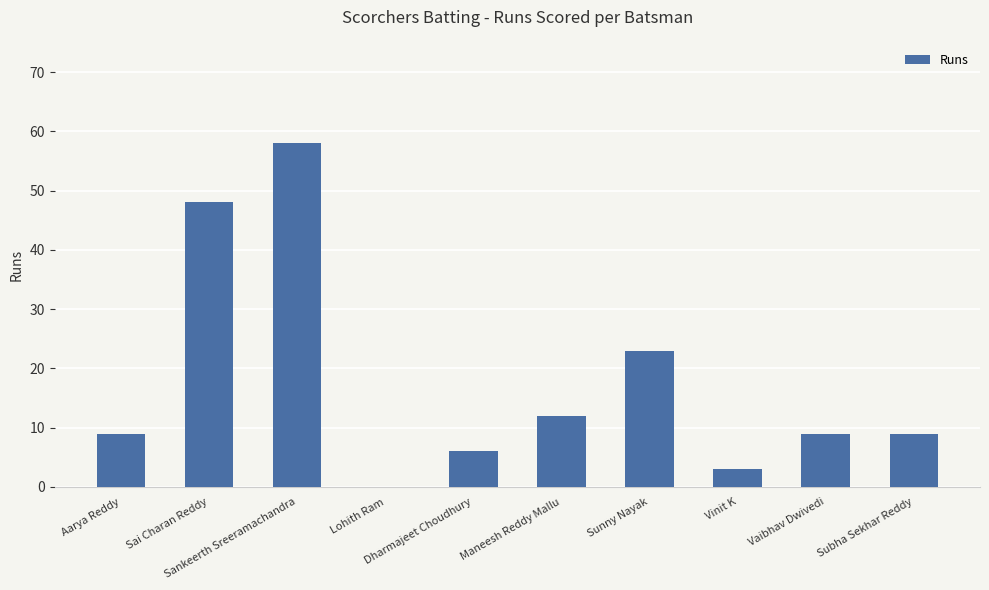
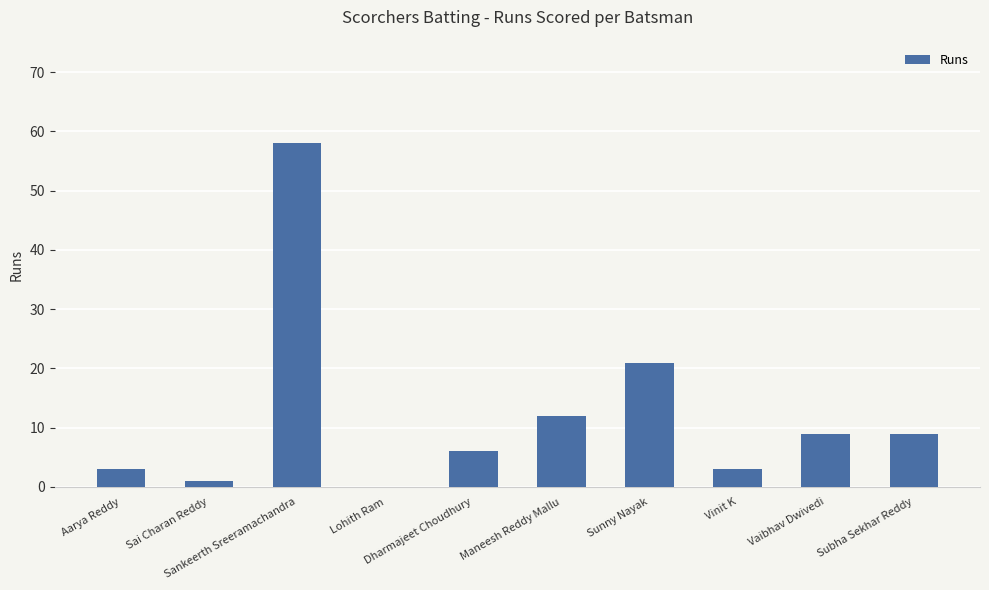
  {
-   "Aarya Reddy": 9,
-   "Sai Charan Reddy": 48,
+   "Aarya Reddy": 3,
+   "Sai Charan Reddy": 1,
    "Sankeerth Sreeramachandra": 58,
    "Lohith Ram": 0,
    "Dharmajeet Choudhury": 6,
    "Maneesh Reddy Mallu": 12,
-   "Sunny Nayak": 23,
+   "Sunny Nayak": 21,
    "Vinit K": 3,
    "Vaibhav Dwivedi": 9,
    "Subha Sekhar Reddy": 9
  }
